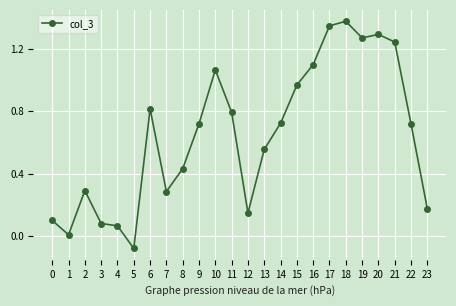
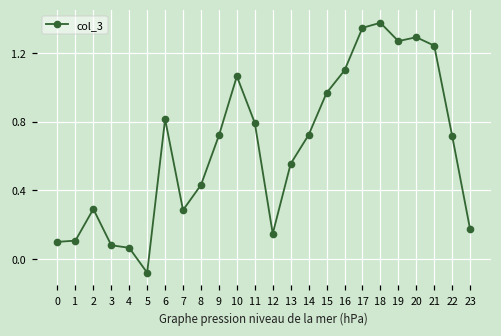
  {
    "0": 0.10,
-   "1": 0.01,
+   "1": 0.11,
    "2": 0.29,
    "3": 0.08,
    "4": 0.07,
    "5": -0.08,
    "6": 0.81,
    "7": 0.29,
    "8": 0.43,
    "9": 0.72,
    "10": 1.06,
    "11": 0.79,
    "12": 0.15,
    "13": 0.55,
    "14": 0.72,
    "15": 0.97,
    "16": 1.10,
    "17": 1.35,
    "18": 1.37,
    "19": 1.27,
    "20": 1.29,
    "21": 1.24,
    "22": 0.72,
    "23": 0.17
  }
